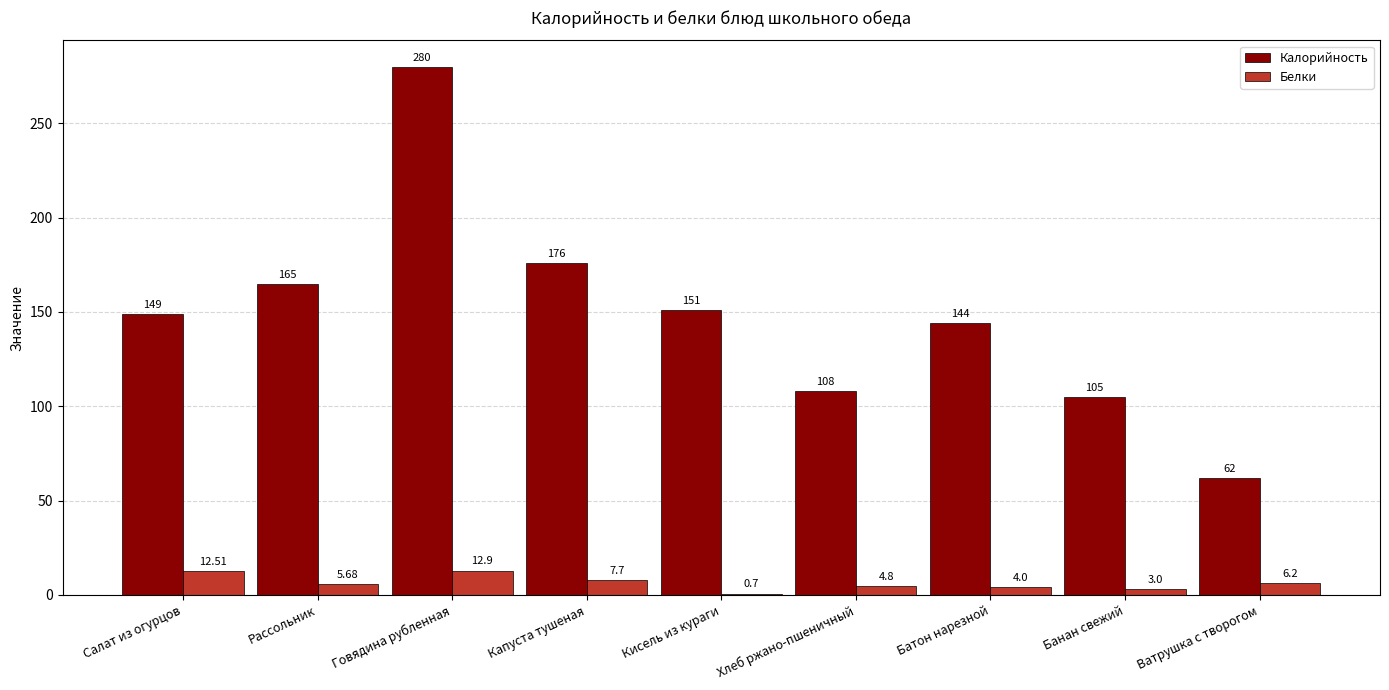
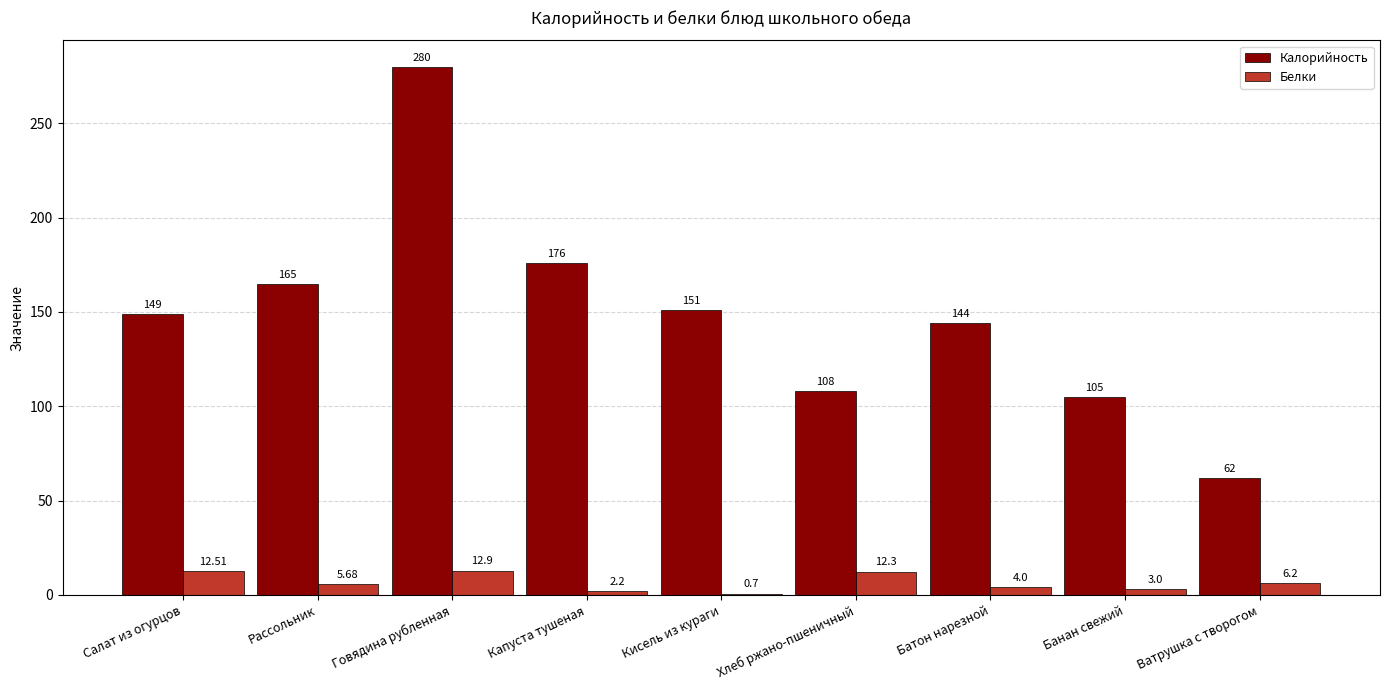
  {
    "Калорийность": {
      "Салат из огурцов": 149,
      "Рассольник": 165,
      "Говядина рубленная": 280,
      "Капуста тушеная": 176,
      "Кисель из кураги": 151,
      "Хлеб ржано-пшеничный": 108,
      "Батон нарезной": 144,
      "Банан свежий": 105,
      "Ватрушка с творогом": 62
    },
    "Белки": {
      "Салат из огурцов": 12.51,
      "Рассольник": 5.68,
      "Говядина рубленная": 12.9,
-     "Капуста тушеная": 7.7,
+     "Капуста тушеная": 2.2,
      "Кисель из кураги": 0.7,
-     "Хлеб ржано-пшеничный": 4.8,
+     "Хлеб ржано-пшеничный": 12.3,
      "Батон нарезной": 4.0,
      "Банан свежий": 3.0,
      "Ватрушка с творогом": 6.2
    }
  }
